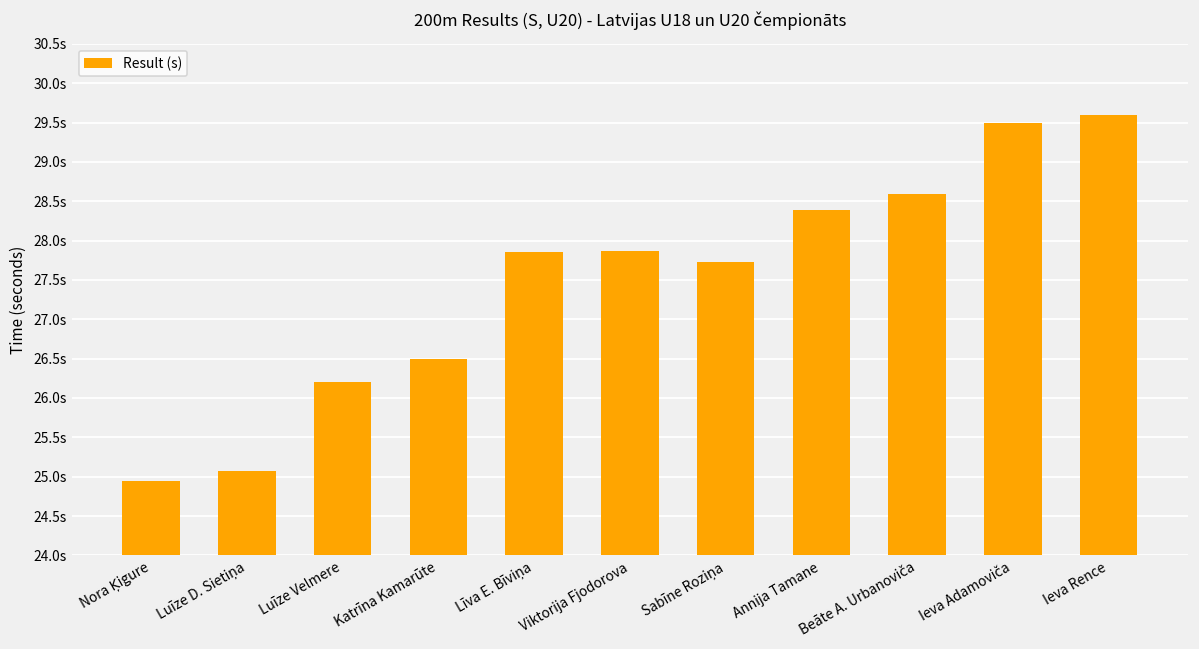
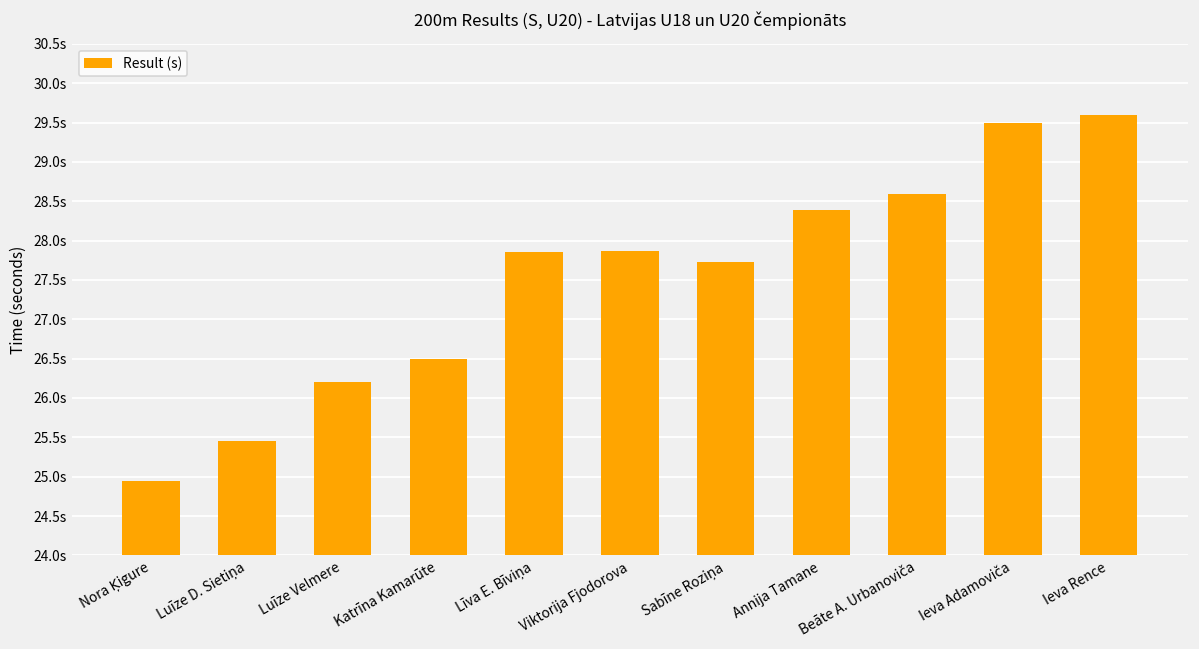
  {
    "Nora Ķigure": "24.9s",
-   "Luīze D. Sietiņa": "25.1s",
+   "Luīze D. Sietiņa": "25.5s",
    "Luīze Velmere": "26.2s",
    "Katrīna Kamarūte": "26.5s",
    "Līva E. Bīviņa": "27.9s",
    "Viktorija Fjodorova": "27.9s",
    "Sabīne Roziņa": "27.7s",
    "Annija Tamane": "28.4s",
    "Beāte A. Urbanoviča": "28.6s",
    "Ieva Adamoviča": "29.5s",
    "Ieva Rence": "29.6s"
  }
